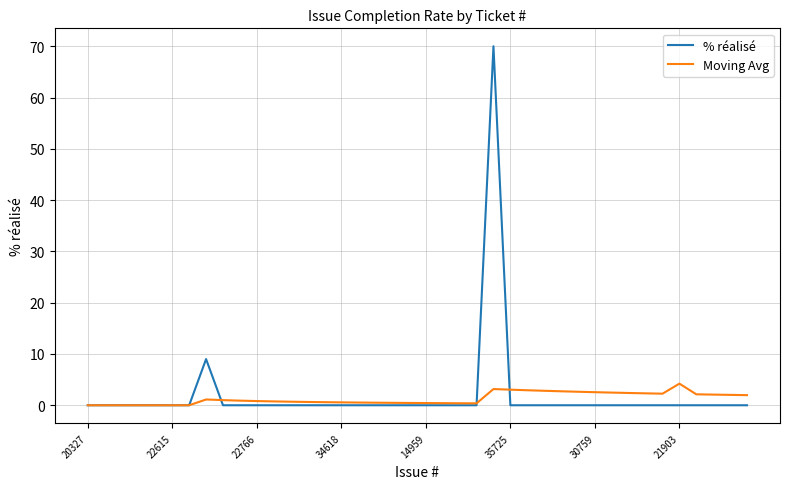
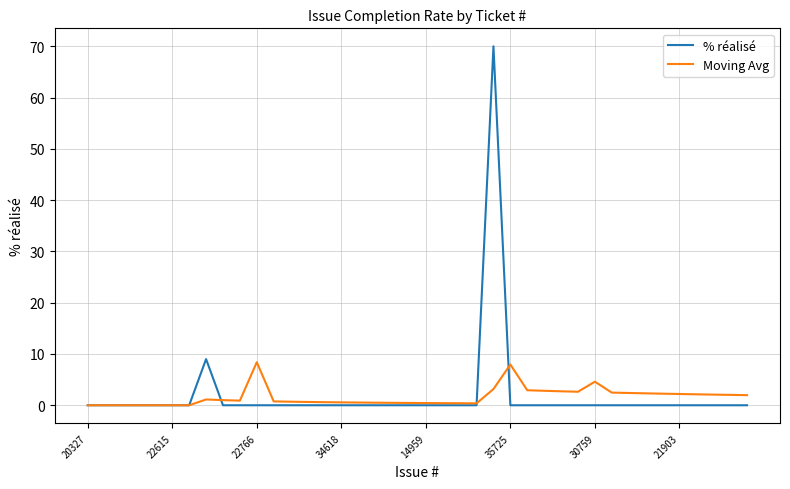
  {
    "% réalisé": {
      "22766": 0,
      "34618": 0,
      "35725": 0,
      "30759": 0,
      "21903": 0
    },
    "Moving Avg": {
-     "22766": 1,
+     "22766": 8,
      "34618": 1,
-     "35725": 3,
-     "30759": 3,
-     "21903": 4
+     "35725": 8,
+     "30759": 5,
+     "21903": 2
    }
  }
